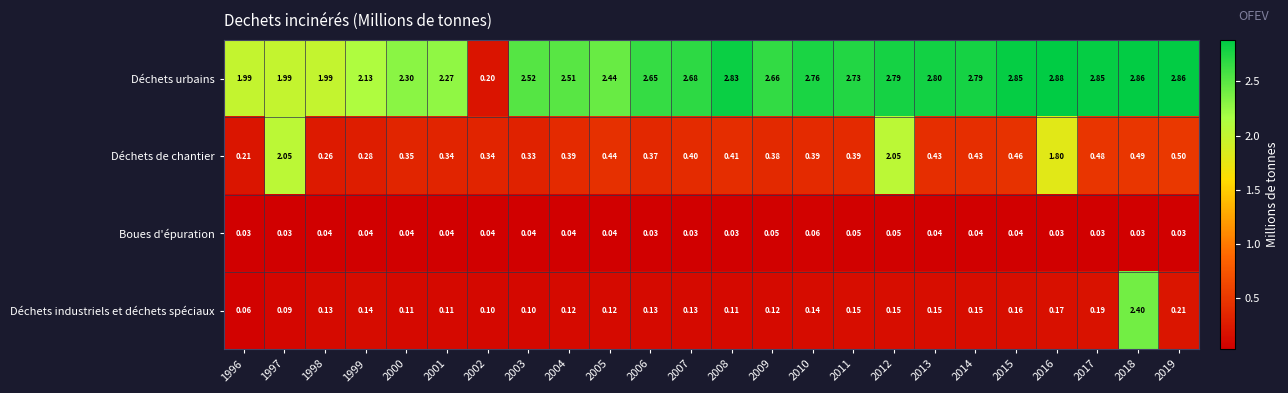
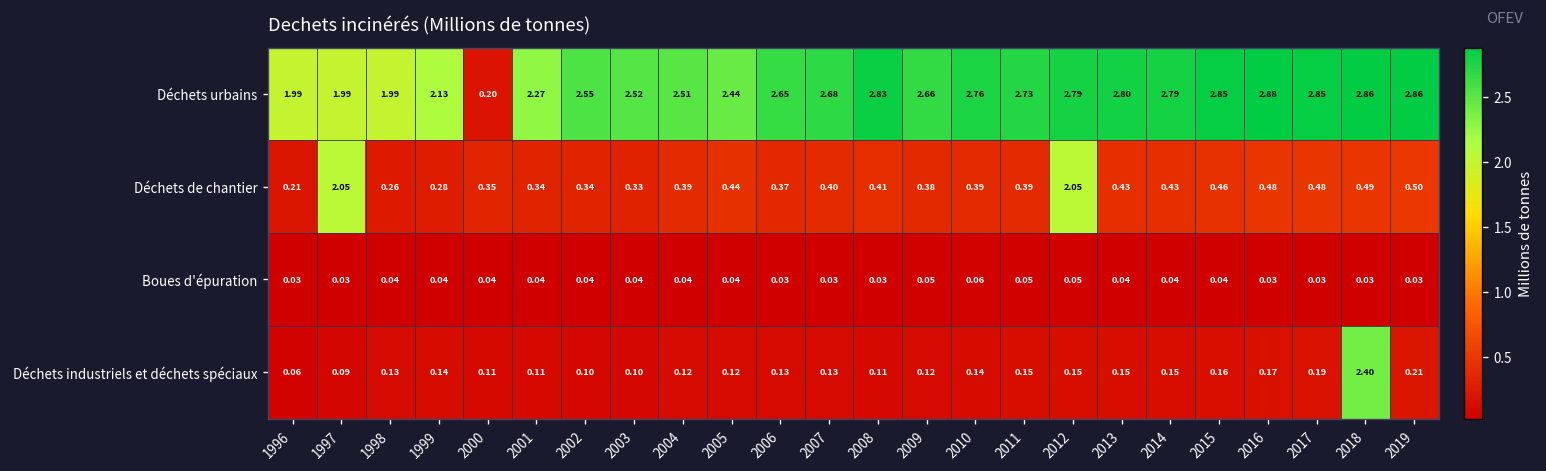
  {
    "Déchets urbains": {
      "1996": 1.99,
      "1997": 1.99,
      "1998": 1.99,
      "1999": 2.13,
-     "2000": 2.30,
+     "2000": 0.20,
      "2001": 2.27,
-     "2002": 0.20,
+     "2002": 2.55,
      "2003": 2.52,
      "2004": 2.51,
      "2005": 2.44,
      "2006": 2.65,
      "2007": 2.68,
      "2008": 2.83,
      "2009": 2.66,
      "2010": 2.76,
      "2011": 2.73,
      "2012": 2.79,
      "2013": 2.80,
      "2014": 2.79,
      "2015": 2.85,
      "2016": 2.88,
      "2017": 2.85,
      "2018": 2.86,
      "2019": 2.86
    },
    "Déchets de chantier": {
      "1996": 0.21,
      "1997": 2.05,
      "1998": 0.26,
      "1999": 0.28,
      "2000": 0.35,
      "2001": 0.34,
      "2002": 0.34,
      "2003": 0.33,
      "2004": 0.39,
      "2005": 0.44,
      "2006": 0.37,
      "2007": 0.40,
      "2008": 0.41,
      "2009": 0.38,
      "2010": 0.39,
      "2011": 0.39,
      "2012": 2.05,
      "2013": 0.43,
      "2014": 0.43,
      "2015": 0.46,
-     "2016": 1.80,
+     "2016": 0.48,
      "2017": 0.48,
      "2018": 0.49,
      "2019": 0.50
    },
    "Boues d'épuration": {
      "1996": 0.03,
      "1997": 0.03,
      "1998": 0.04,
      "1999": 0.04,
      "2000": 0.04,
      "2001": 0.04,
      "2002": 0.04,
      "2003": 0.04,
      "2004": 0.04,
      "2005": 0.04,
      "2006": 0.03,
      "2007": 0.03,
      "2008": 0.03,
      "2009": 0.05,
      "2010": 0.06,
      "2011": 0.05,
      "2012": 0.05,
      "2013": 0.04,
      "2014": 0.04,
      "2015": 0.04,
      "2016": 0.03,
      "2017": 0.03,
      "2018": 0.03,
      "2019": 0.03
    },
    "Déchets industriels et déchets spéciaux": {
      "1996": 0.06,
      "1997": 0.09,
      "1998": 0.13,
      "1999": 0.14,
      "2000": 0.11,
      "2001": 0.11,
      "2002": 0.10,
      "2003": 0.10,
      "2004": 0.12,
      "2005": 0.12,
      "2006": 0.13,
      "2007": 0.13,
      "2008": 0.11,
      "2009": 0.12,
      "2010": 0.14,
      "2011": 0.15,
      "2012": 0.15,
      "2013": 0.15,
      "2014": 0.15,
      "2015": 0.16,
      "2016": 0.17,
      "2017": 0.19,
      "2018": 2.40,
      "2019": 0.21
    }
  }
